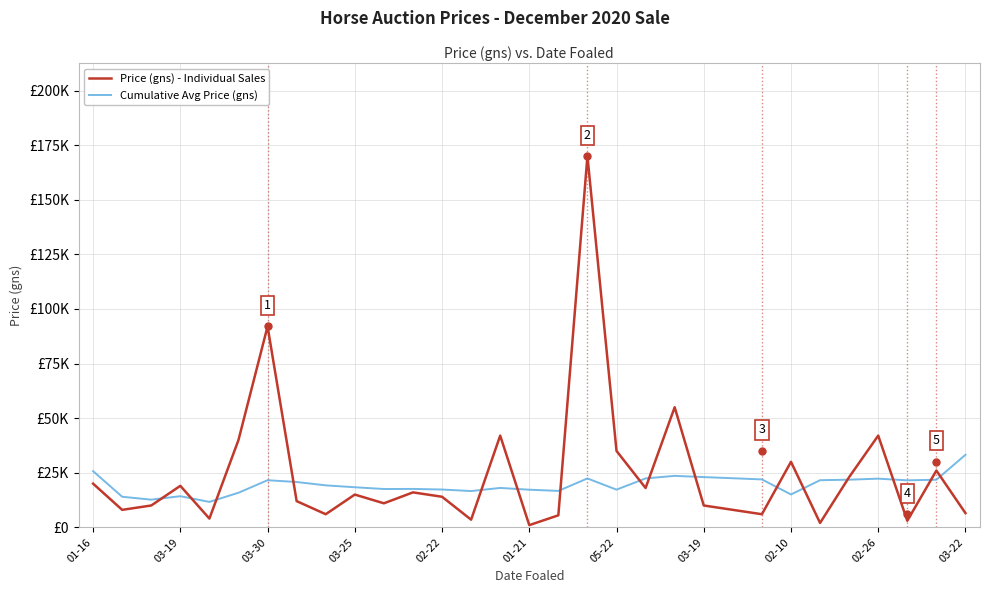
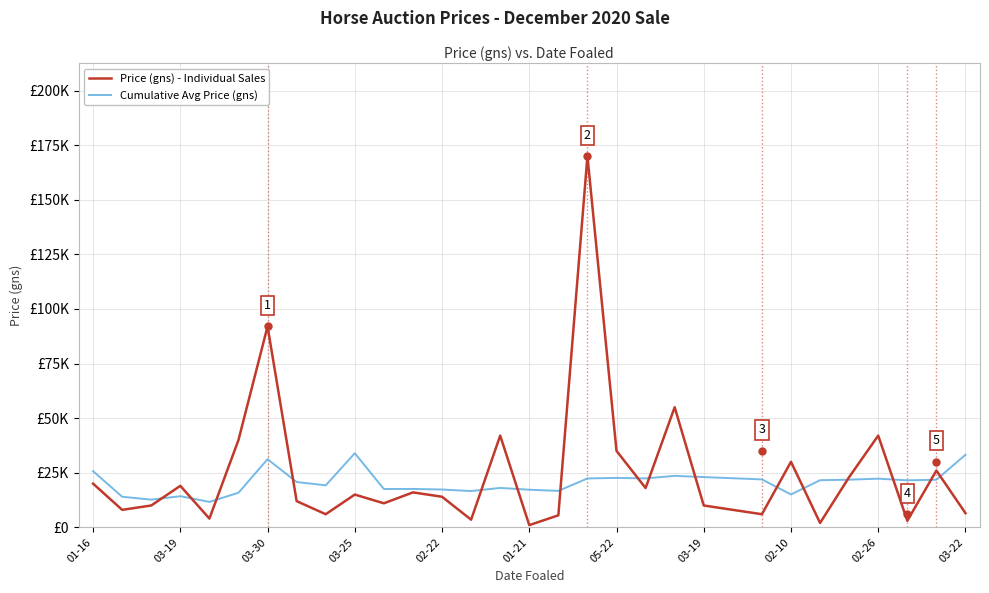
  {
    "Cumulative Avg Price (gns)": {
      "01-16": "£26000",
-     "03-30": "£22000",
-     "03-25": "£18000",
+     "03-30": "£31000",
+     "03-25": "£34000",
      "02-22": "£17000",
      "01-21": "£17000",
-     "05-22": "£17000",
+     "05-22": "£23000",
      "02-10": "£15000",
      "02-26": "£22000",
      "03-22": "£33000"
    }
  }
